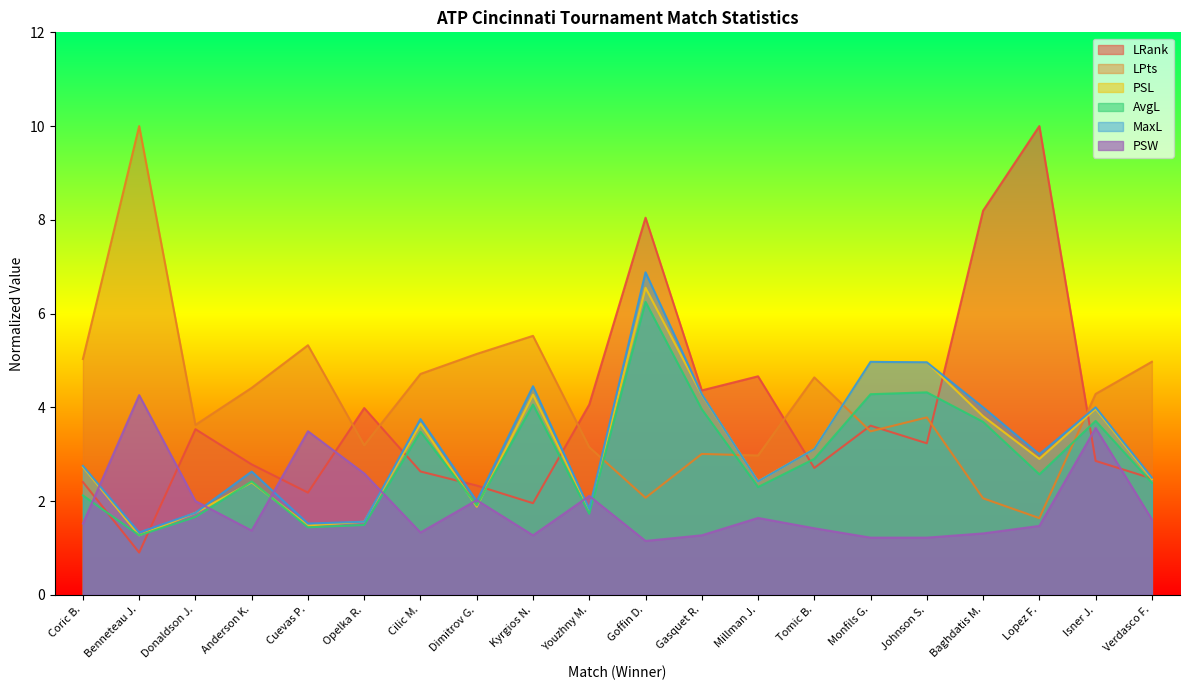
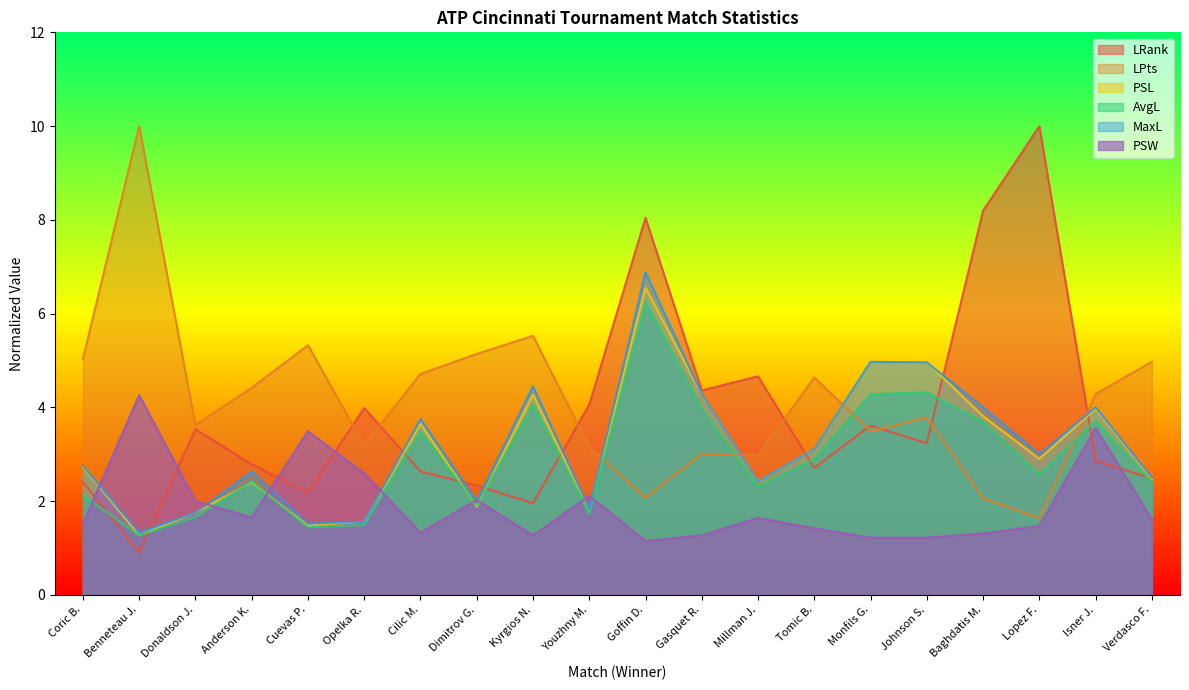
  {
    "AvgL": {
      "Coric B.": 2.1,
      "Donaldson J.": 1.7,
      "Opelka R.": 1.5,
      "Cilic M.": 3.5,
      "Kyrgios N.": 4.1,
      "Youzhny M.": 1.7,
      "Goffin D.": 6.3,
      "Gasquet R.": 4.0,
      "Millman J.": 2.3,
      "Tomic B.": 2.9,
      "Monfils G.": 4.3,
      "Johnson S.": 4.3,
      "Baghdatis M.": 3.7,
      "Lopez F.": 2.6,
      "Isner J.": 3.7,
      "Verdasco F.": 2.4
    },
    "MaxL": {
      "Benneteau J.": 1.3,
      "Anderson K.": 2.6,
      "Cilic M.": 3.8,
      "Kyrgios N.": 4.5,
      "Goffin D.": 6.9,
      "Baghdatis M.": 4.0,
      "Lopez F.": 3.0
    },
    "PSW": {
      "Coric B.": 1.5,
      "Benneteau J.": 4.3,
      "Donaldson J.": 2.0,
-     "Anderson K.": 1.4,
+     "Anderson K.": 1.7,
      "Cuevas P.": 3.5,
      "Opelka R.": 2.6,
      "Cilic M.": 1.3,
      "Kyrgios N.": 1.3,
      "Youzhny M.": 2.1,
      "Goffin D.": 1.2,
      "Gasquet R.": 1.3,
      "Millman J.": 1.6,
      "Tomic B.": 1.4,
      "Monfils G.": 1.2,
      "Johnson S.": 1.2,
      "Baghdatis M.": 1.3,
      "Lopez F.": 1.5,
      "Isner J.": 3.6,
      "Verdasco F.": 1.6
    }
  }
